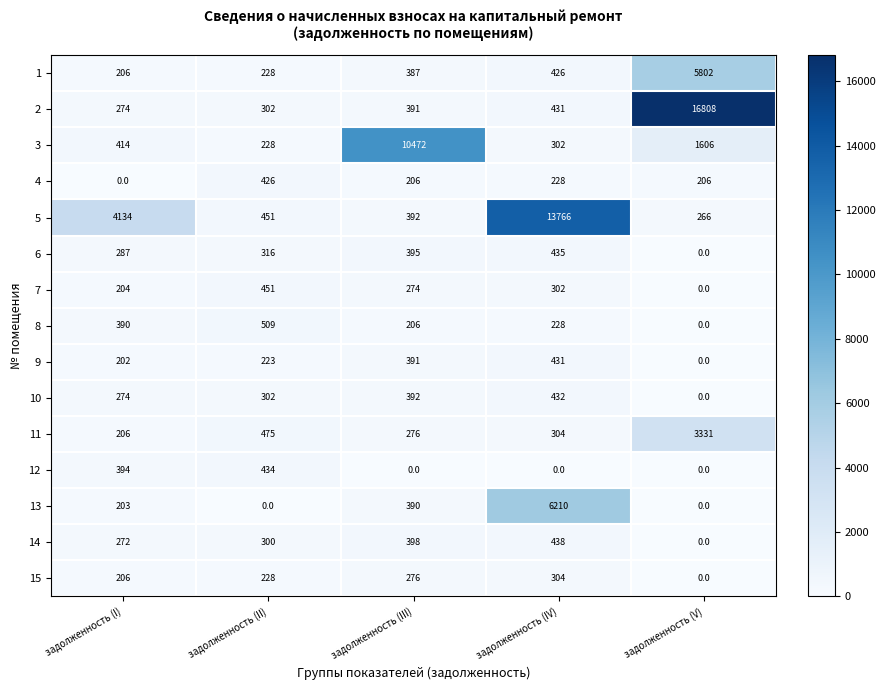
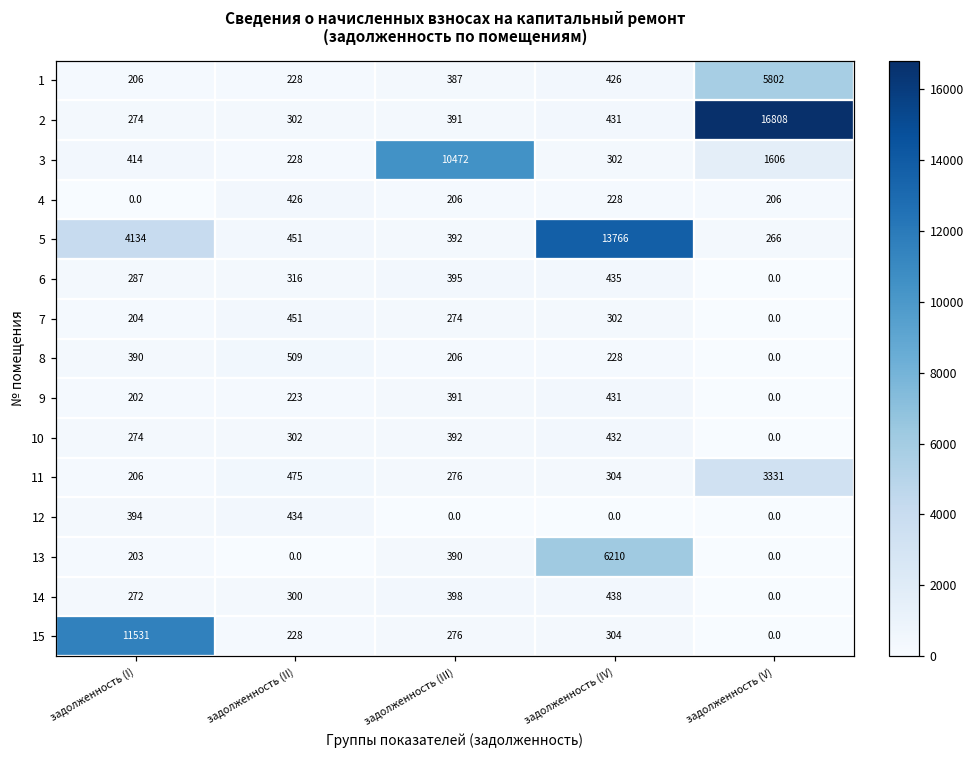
  {
    "1": {
      "задолженность (I)": 206,
      "задолженность (II)": 228,
      "задолженность (III)": 387,
      "задолженность (IV)": 426,
      "задолженность (V)": 5802
    },
    "2": {
      "задолженность (I)": 274,
      "задолженность (II)": 302,
      "задолженность (III)": 391,
      "задолженность (IV)": 431,
      "задолженность (V)": 16808
    },
    "3": {
      "задолженность (I)": 414,
      "задолженность (II)": 228,
      "задолженность (III)": 10472,
      "задолженность (IV)": 302,
      "задолженность (V)": 1606
    },
    "4": {
      "задолженность (I)": 0.0,
      "задолженность (II)": 426,
      "задолженность (III)": 206,
      "задолженность (IV)": 228,
      "задолженность (V)": 206
    },
    "5": {
      "задолженность (I)": 4134,
      "задолженность (II)": 451,
      "задолженность (III)": 392,
      "задолженность (IV)": 13766,
      "задолженность (V)": 266
    },
    "6": {
      "задолженность (I)": 287,
      "задолженность (II)": 316,
      "задолженность (III)": 395,
      "задолженность (IV)": 435,
      "задолженность (V)": 0.0
    },
    "7": {
      "задолженность (I)": 204,
      "задолженность (II)": 451,
      "задолженность (III)": 274,
      "задолженность (IV)": 302,
      "задолженность (V)": 0.0
    },
    "8": {
      "задолженность (I)": 390,
      "задолженность (II)": 509,
      "задолженность (III)": 206,
      "задолженность (IV)": 228,
      "задолженность (V)": 0.0
    },
    "9": {
      "задолженность (I)": 202,
      "задолженность (II)": 223,
      "задолженность (III)": 391,
      "задолженность (IV)": 431,
      "задолженность (V)": 0.0
    },
    "10": {
      "задолженность (I)": 274,
      "задолженность (II)": 302,
      "задолженность (III)": 392,
      "задолженность (IV)": 432,
      "задолженность (V)": 0.0
    },
    "11": {
      "задолженность (I)": 206,
      "задолженность (II)": 475,
      "задолженность (III)": 276,
      "задолженность (IV)": 304,
      "задолженность (V)": 3331
    },
    "12": {
      "задолженность (I)": 394,
      "задолженность (II)": 434,
      "задолженность (III)": 0.0,
      "задолженность (IV)": 0.0,
      "задолженность (V)": 0.0
    },
    "13": {
      "задолженность (I)": 203,
      "задолженность (II)": 0.0,
      "задолженность (III)": 390,
      "задолженность (IV)": 6210,
      "задолженность (V)": 0.0
    },
    "14": {
      "задолженность (I)": 272,
      "задолженность (II)": 300,
      "задолженность (III)": 398,
      "задолженность (IV)": 438,
      "задолженность (V)": 0.0
    },
    "15": {
-     "задолженность (I)": 206,
+     "задолженность (I)": 11531,
      "задолженность (II)": 228,
      "задолженность (III)": 276,
      "задолженность (IV)": 304,
      "задолженность (V)": 0.0
    }
  }
